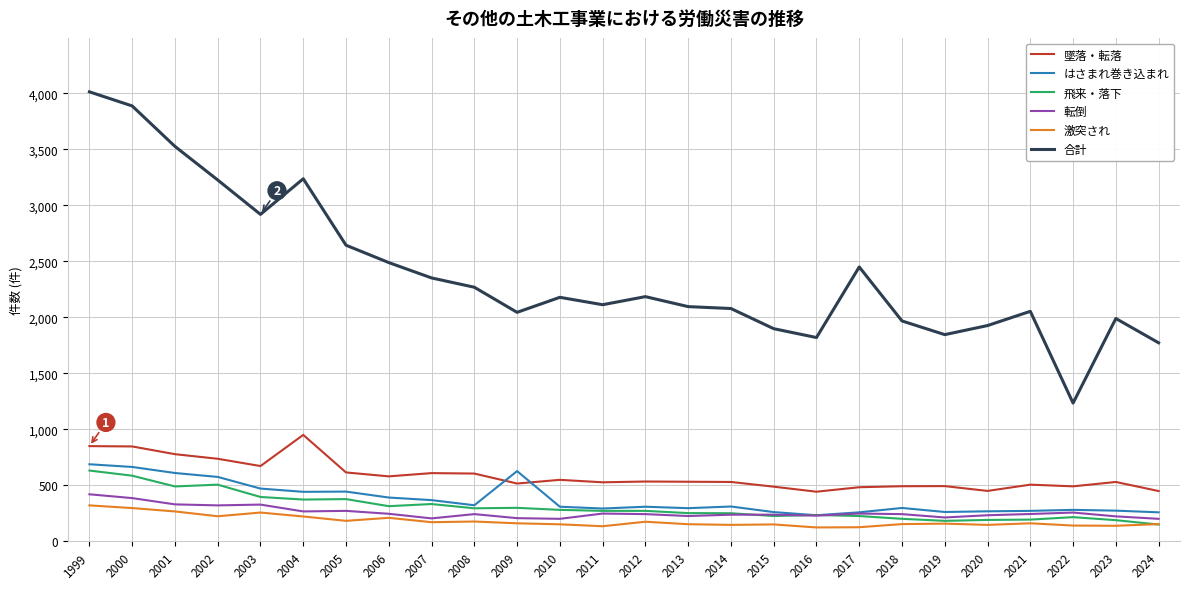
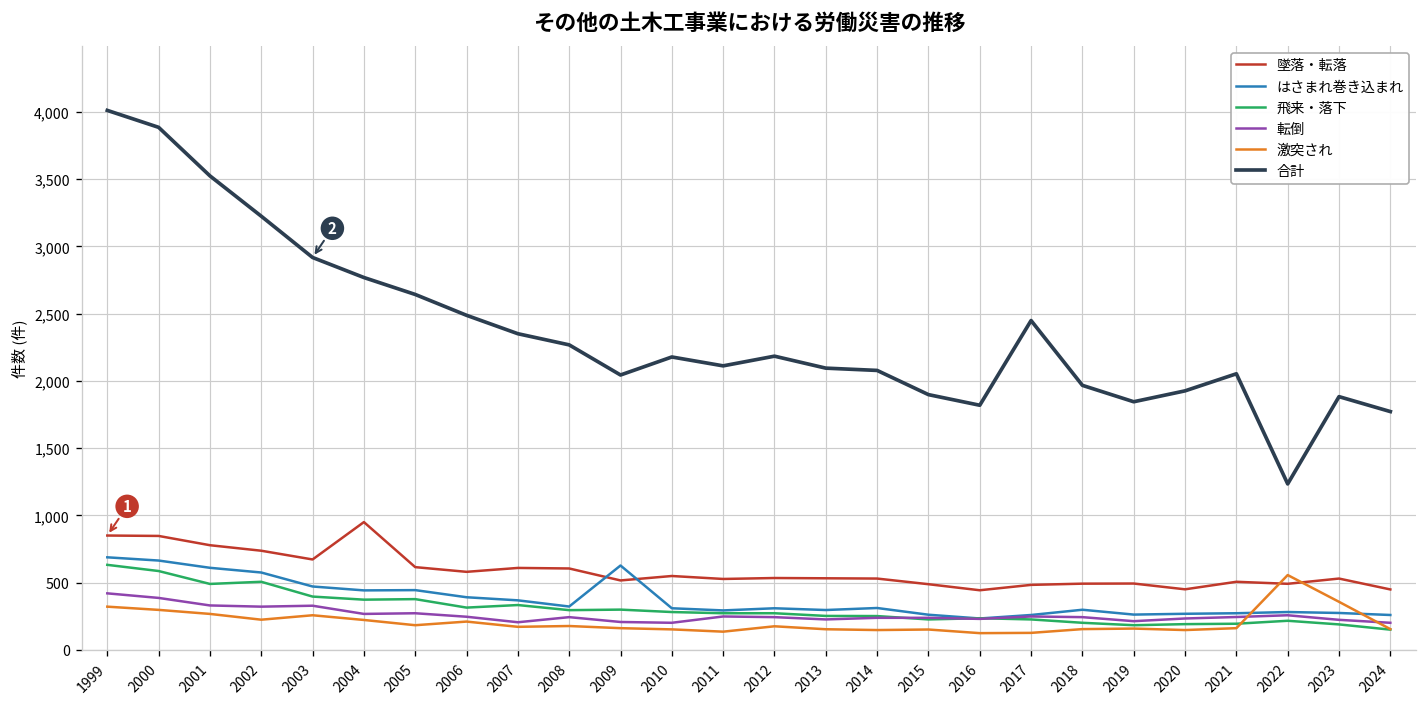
  {
    "墜落・転落": {
      "2000": "850",
      "2001": "780",
      "2002": "740",
      "2003": "670",
      "2004": "950",
      "2005": "620",
      "2006": "580",
      "2007": "610",
      "2008": "610",
      "2009": "520",
      "2010": "550",
      "2011": "530",
      "2012": "530",
      "2013": "530",
      "2014": "530",
      "2015": "490",
      "2016": "440",
      "2017": "480",
      "2018": "490",
      "2019": "490",
      "2020": "450",
      "2021": "510",
      "2022": "490",
      "2023": "530",
      "2024": "450"
    },
    "はさまれ巻き込まれ": {
      "1999": "690",
      "2000": "660",
      "2001": "610",
      "2002": "580",
      "2003": "470",
      "2004": "440",
      "2005": "440",
      "2006": "390",
      "2007": "370",
      "2008": "320",
      "2009": "630",
      "2010": "310",
      "2012": "310",
      "2013": "300",
      "2014": "310",
      "2015": "260",
      "2018": "300",
      "2019": "260",
      "2020": "270",
      "2021": "270",
      "2022": "280",
      "2023": "270",
      "2024": "260"
    },
    "飛来・落下": {
      "1999": "630",
      "2000": "590",
      "2001": "490",
      "2002": "510",
      "2003": "400",
      "2004": "370",
      "2005": "380",
      "2006": "310",
      "2007": "330",
      "2008": "300",
      "2009": "300",
      "2010": "280",
      "2012": "270",
      "2013": "250",
      "2018": "200",
      "2019": "180",
      "2020": "190",
      "2021": "190",
      "2022": "220",
      "2023": "190"
    },
    "転倒": {
      "1999": "420",
      "2000": "390",
      "2001": "330",
      "2002": "320",
      "2003": "330",
      "2004": "270",
      "2005": "270",
      "2006": "250",
      "2007": "210",
      "2008": "240",
      "2009": "210",
      "2010": "200",
      "2011": "250",
      "2012": "240",
      "2013": "230",
      "2018": "240",
      "2019": "210",
      "2020": "230",
      "2021": "240",
      "2022": "260",
      "2023": "220",
      "2024": "200"
    },
    "激突され": {
      "1999": "320",
      "2000": "300",
      "2001": "270",
      "2002": "220",
      "2003": "260",
      "2004": "220",
      "2005": "180",
      "2006": "210",
      "2007": "170",
      "2008": "180",
      "2009": "160",
      "2010": "150",
      "2011": "140",
      "2012": "180",
      "2013": "150",
      "2014": "150",
      "2015": "150",
      "2016": "120",
      "2017": "130",
      "2018": "150",
      "2019": "160",
      "2020": "150",
      "2021": "160",
-     "2022": "140",
-     "2023": "140"
+     "2022": "560",
+     "2023": "360"
    },
    "合計": {
      "1999": "4,010",
      "2000": "3,890",
      "2001": "3,530",
      "2002": "3,230",
-     "2004": "3,240",
+     "2004": "2,770",
      "2005": "2,640",
      "2006": "2,490",
      "2007": "2,350",
      "2008": "2,270",
      "2009": "2,040",
      "2010": "2,180",
      "2011": "2,110",
      "2012": "2,180",
      "2013": "2,100",
      "2014": "2,080",
      "2015": "1,900",
      "2016": "1,820",
      "2017": "2,450",
      "2018": "1,970",
      "2019": "1,850",
      "2020": "1,930",
      "2021": "2,050",
      "2022": "1,230",
-     "2023": "1,990",
+     "2023": "1,880",
      "2024": "1,770"
    }
  }
